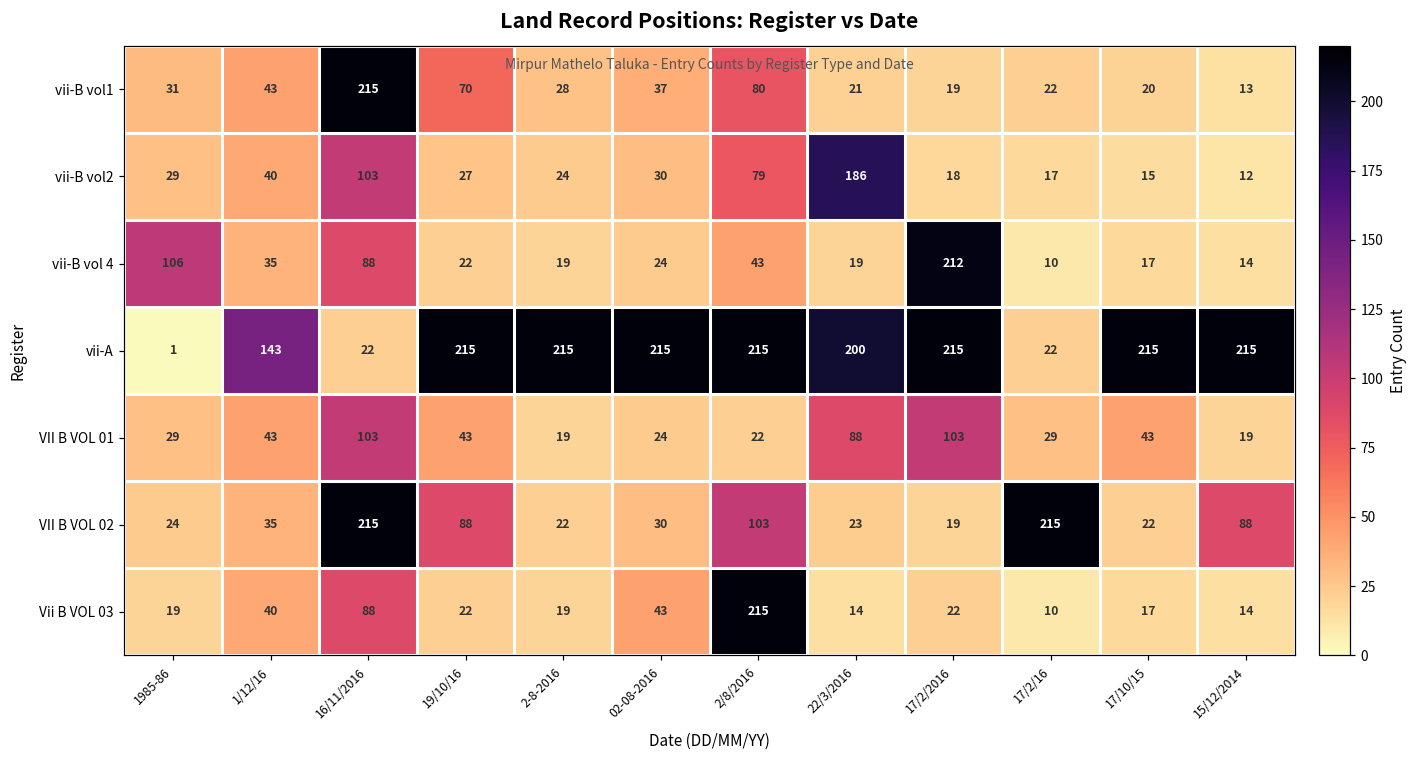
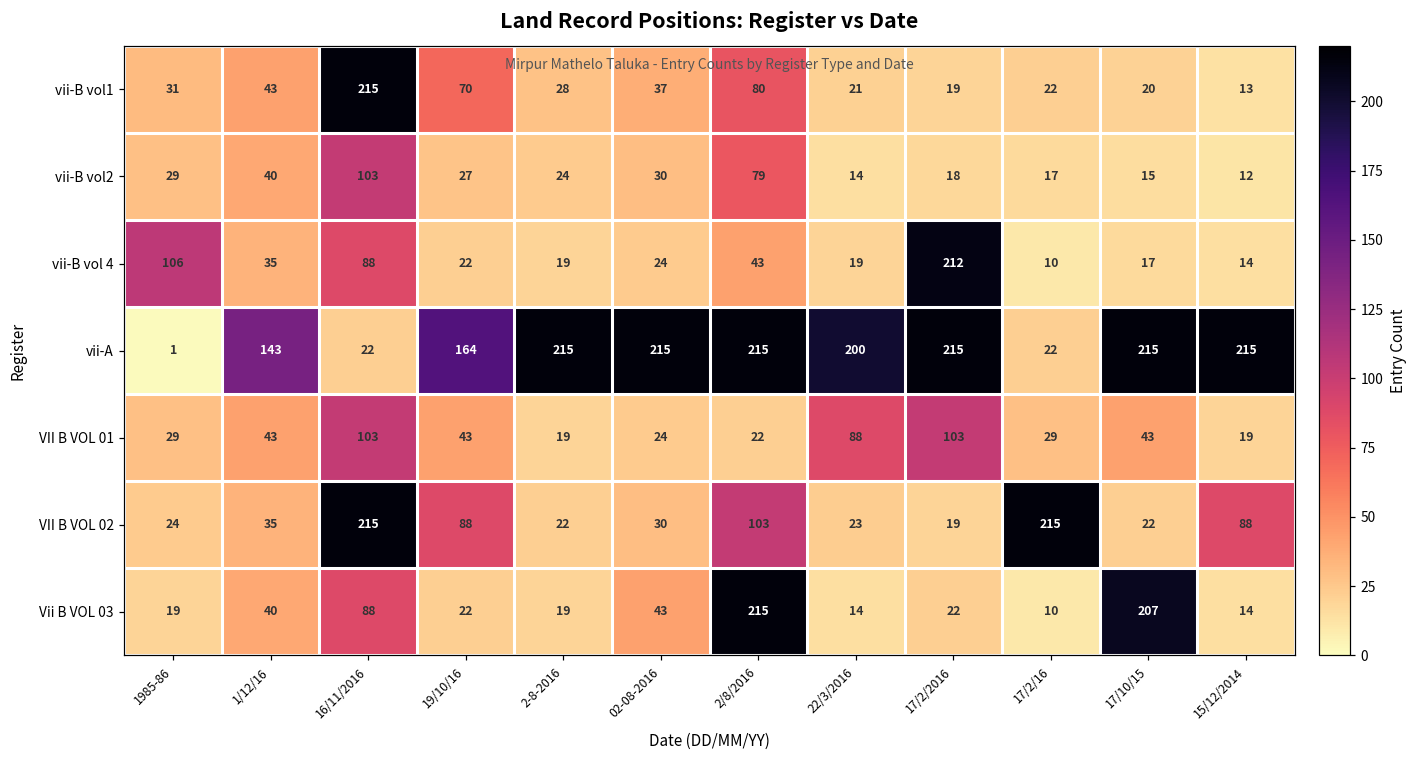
  {
    "vii-B vol1": {
      "1985-86": 31,
      "1/12/16": 43,
      "16/11/2016": 215,
      "19/10/16": 70,
      "2-8-2016": 28,
      "02-08-2016": 37,
      "22/3/2016": 21,
      "17/2/2016": 19,
      "17/2/16": 22,
      "17/10/15": 20,
      "15/12/2014": 13
    },
    "vii-B vol2": {
      "1985-86": 29,
      "1/12/16": 40,
      "16/11/2016": 103,
      "19/10/16": 27,
      "2-8-2016": 24,
      "02-08-2016": 30,
      "2/8/2016": 79,
-     "22/3/2016": 186,
+     "22/3/2016": 14,
      "17/2/2016": 18,
      "17/2/16": 17,
      "17/10/15": 15,
      "15/12/2014": 12
    },
    "vii-B vol 4": {
      "1985-86": 106,
      "1/12/16": 35,
      "16/11/2016": 88,
      "19/10/16": 22,
      "2-8-2016": 19,
      "02-08-2016": 24,
      "2/8/2016": 43,
      "22/3/2016": 19,
      "17/2/2016": 212,
      "17/2/16": 10,
      "17/10/15": 17,
      "15/12/2014": 14
    },
    "vii-A": {
      "1985-86": 1,
      "1/12/16": 143,
      "16/11/2016": 22,
-     "19/10/16": 215,
+     "19/10/16": 164,
      "2-8-2016": 215,
      "02-08-2016": 215,
      "2/8/2016": 215,
      "22/3/2016": 200,
      "17/2/2016": 215,
      "17/2/16": 22,
      "17/10/15": 215,
      "15/12/2014": 215
    },
    "VII B VOL 01": {
      "1985-86": 29,
      "1/12/16": 43,
      "16/11/2016": 103,
      "19/10/16": 43,
      "2-8-2016": 19,
      "02-08-2016": 24,
      "2/8/2016": 22,
      "22/3/2016": 88,
      "17/2/2016": 103,
      "17/2/16": 29,
      "17/10/15": 43,
      "15/12/2014": 19
    },
    "VII B VOL 02": {
      "1985-86": 24,
      "1/12/16": 35,
      "16/11/2016": 215,
      "19/10/16": 88,
      "2-8-2016": 22,
      "02-08-2016": 30,
      "2/8/2016": 103,
      "22/3/2016": 23,
      "17/2/2016": 19,
      "17/2/16": 215,
      "17/10/15": 22,
      "15/12/2014": 88
    },
    "Vii B VOL 03": {
      "1985-86": 19,
      "1/12/16": 40,
      "16/11/2016": 88,
      "19/10/16": 22,
      "2-8-2016": 19,
      "02-08-2016": 43,
      "2/8/2016": 215,
      "22/3/2016": 14,
      "17/2/2016": 22,
      "17/2/16": 10,
-     "17/10/15": 17,
+     "17/10/15": 207,
      "15/12/2014": 14
    }
  }
